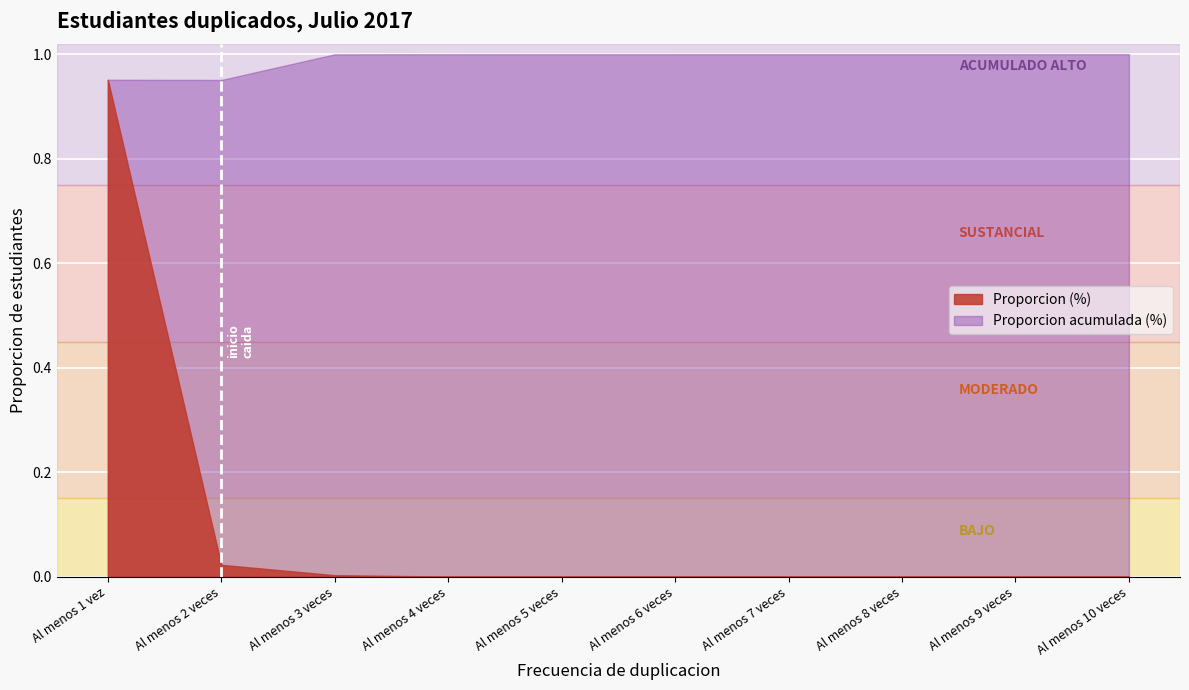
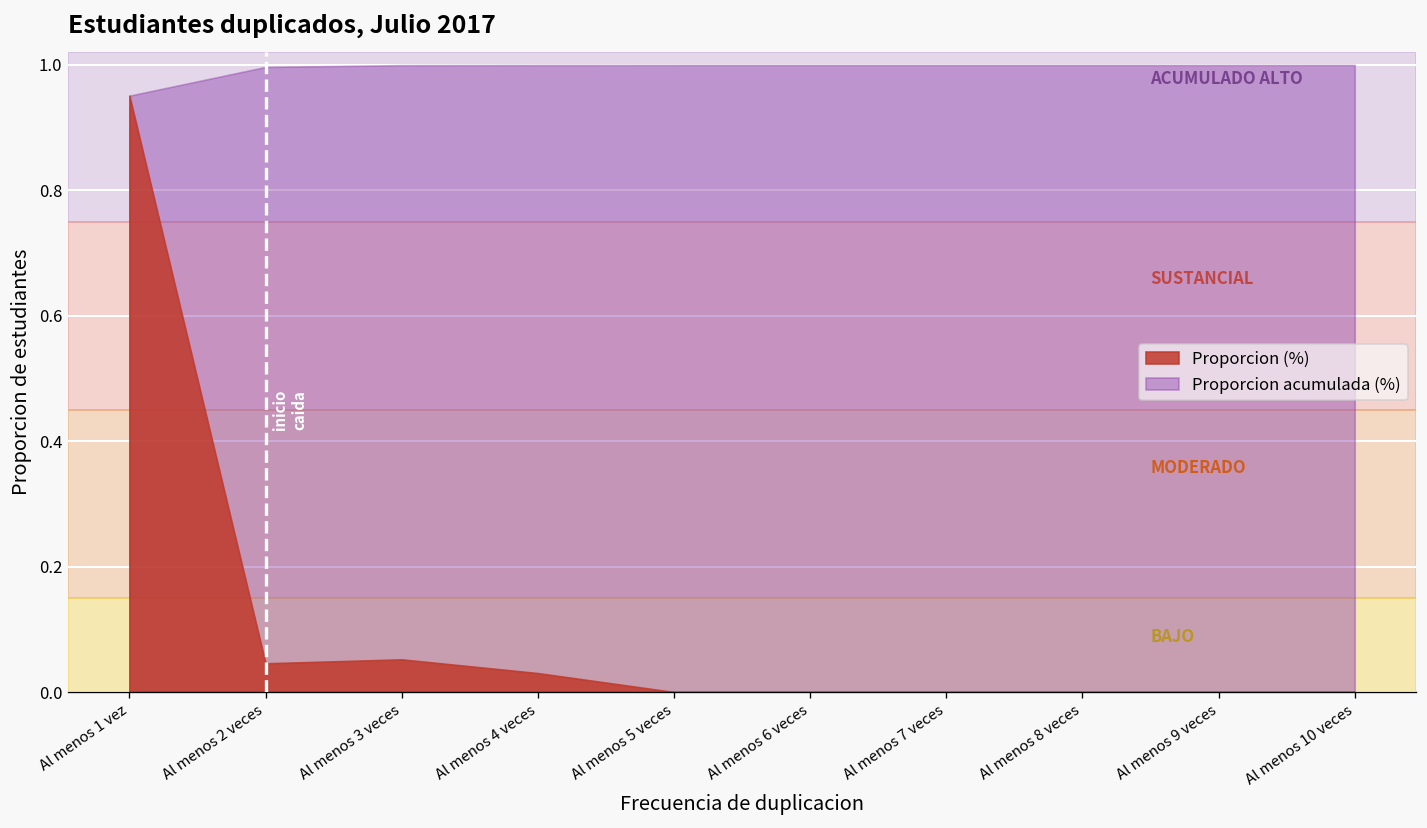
  {
    "Proporcion (%)": {
-     "Al menos 2 veces": 0.02,
-     "Al menos 3 veces": 0.00,
-     "Al menos 4 veces": 0.00
+     "Al menos 2 veces": 0.05,
+     "Al menos 3 veces": 0.05,
+     "Al menos 4 veces": 0.03
    },
    "Proporcion acumulada (%)": {
-     "Al menos 2 veces": 0.95,
+     "Al menos 2 veces": 1.00,
      "Al menos 3 veces": 1.00,
      "Al menos 4 veces": 1.00,
      "Al menos 5 veces": 1.00,
      "Al menos 6 veces": 1.00,
      "Al menos 7 veces": 1.00,
      "Al menos 8 veces": 1.00,
      "Al menos 9 veces": 1.00,
      "Al menos 10 veces": 1.00
    }
  }
